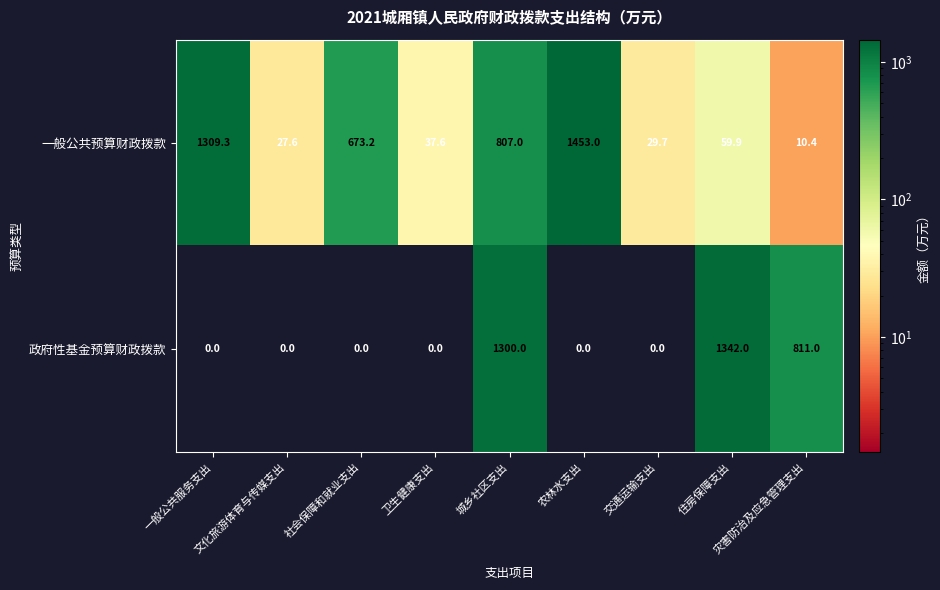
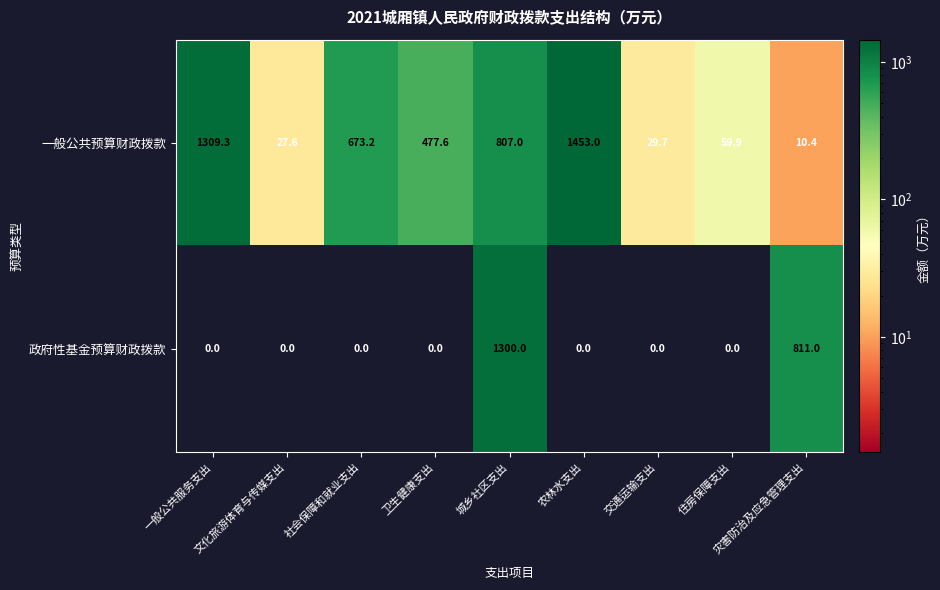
  {
    "一般公共预算财政拨款": {
      "一般公共服务支出": 1309.3,
      "文化旅游体育与传媒支出": 27.6,
      "社会保障和就业支出": 673.2,
-     "卫生健康支出": 37.6,
+     "卫生健康支出": 477.6,
      "城乡社区支出": 807.0,
      "农林水支出": 1453.0,
      "交通运输支出": 29.7,
      "住房保障支出": 59.9,
      "灾害防治及应急管理支出": 10.4
    },
    "政府性基金预算财政拨款": {
      "一般公共服务支出": 0.0,
      "文化旅游体育与传媒支出": 0.0,
      "社会保障和就业支出": 0.0,
      "卫生健康支出": 0.0,
      "城乡社区支出": 1300.0,
      "农林水支出": 0.0,
      "交通运输支出": 0.0,
-     "住房保障支出": 1342.0,
+     "住房保障支出": 0.0,
      "灾害防治及应急管理支出": 811.0
    }
  }
